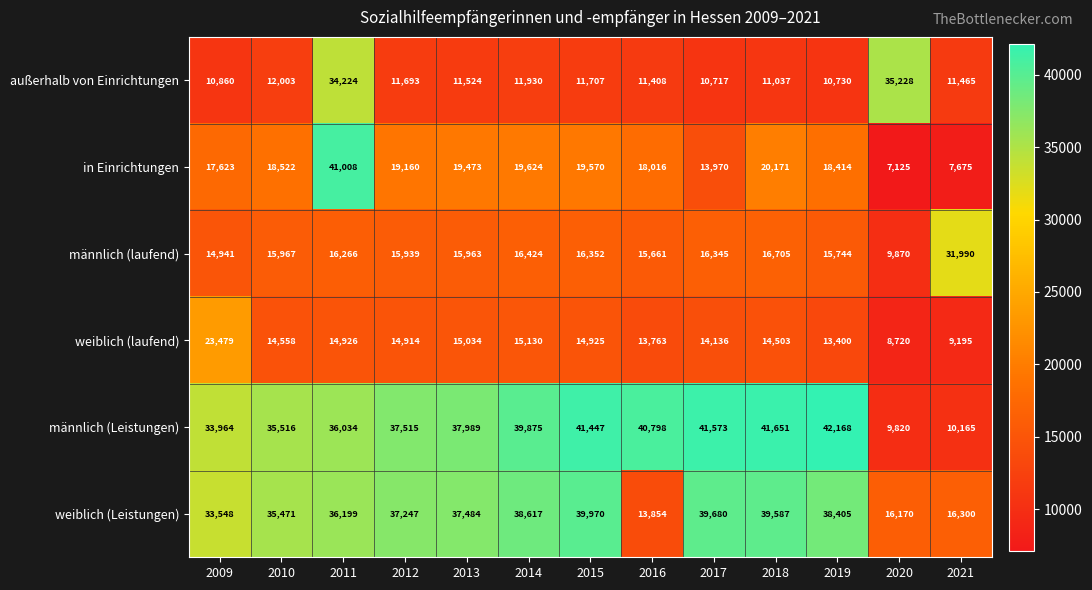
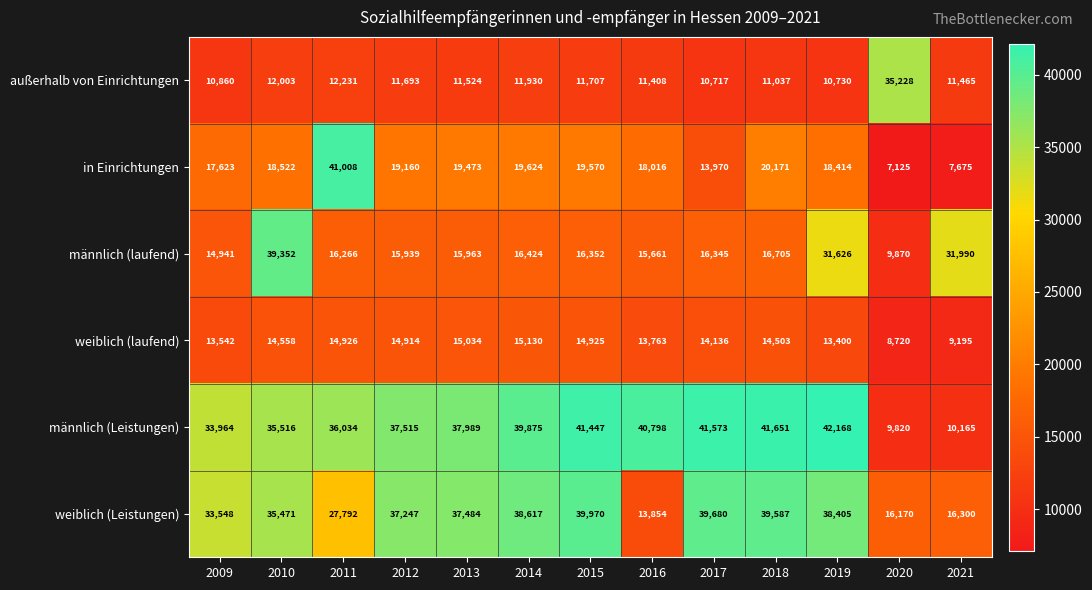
  {
    "außerhalb von Einrichtungen": {
      "2009": "10,860",
      "2010": "12,003",
-     "2011": "34,224",
+     "2011": "12,231",
      "2012": "11,693",
      "2013": "11,524",
      "2014": "11,930",
      "2015": "11,707",
      "2016": "11,408",
      "2017": "10,717",
      "2018": "11,037",
      "2019": "10,730",
      "2020": "35,228",
      "2021": "11,465"
    },
    "in Einrichtungen": {
      "2009": "17,623",
      "2010": "18,522",
      "2011": "41,008",
      "2012": "19,160",
      "2013": "19,473",
      "2014": "19,624",
      "2015": "19,570",
      "2016": "18,016",
      "2017": "13,970",
      "2018": "20,171",
      "2019": "18,414",
      "2020": "7,125",
      "2021": "7,675"
    },
    "männlich (laufend)": {
      "2009": "14,941",
-     "2010": "15,967",
+     "2010": "39,352",
      "2011": "16,266",
      "2012": "15,939",
      "2013": "15,963",
      "2014": "16,424",
      "2015": "16,352",
      "2016": "15,661",
      "2017": "16,345",
      "2018": "16,705",
-     "2019": "15,744",
+     "2019": "31,626",
      "2020": "9,870",
      "2021": "31,990"
    },
    "weiblich (laufend)": {
-     "2009": "23,479",
+     "2009": "13,542",
      "2010": "14,558",
      "2011": "14,926",
      "2012": "14,914",
      "2013": "15,034",
      "2014": "15,130",
      "2015": "14,925",
      "2016": "13,763",
      "2017": "14,136",
      "2018": "14,503",
      "2019": "13,400",
      "2020": "8,720",
      "2021": "9,195"
    },
    "männlich (Leistungen)": {
      "2009": "33,964",
      "2010": "35,516",
      "2011": "36,034",
      "2012": "37,515",
      "2013": "37,989",
      "2014": "39,875",
      "2015": "41,447",
      "2016": "40,798",
      "2017": "41,573",
      "2018": "41,651",
      "2019": "42,168",
      "2020": "9,820",
      "2021": "10,165"
    },
    "weiblich (Leistungen)": {
      "2009": "33,548",
      "2010": "35,471",
-     "2011": "36,199",
+     "2011": "27,792",
      "2012": "37,247",
      "2013": "37,484",
      "2014": "38,617",
      "2015": "39,970",
      "2016": "13,854",
      "2017": "39,680",
      "2018": "39,587",
      "2019": "38,405",
      "2020": "16,170",
      "2021": "16,300"
    }
  }
